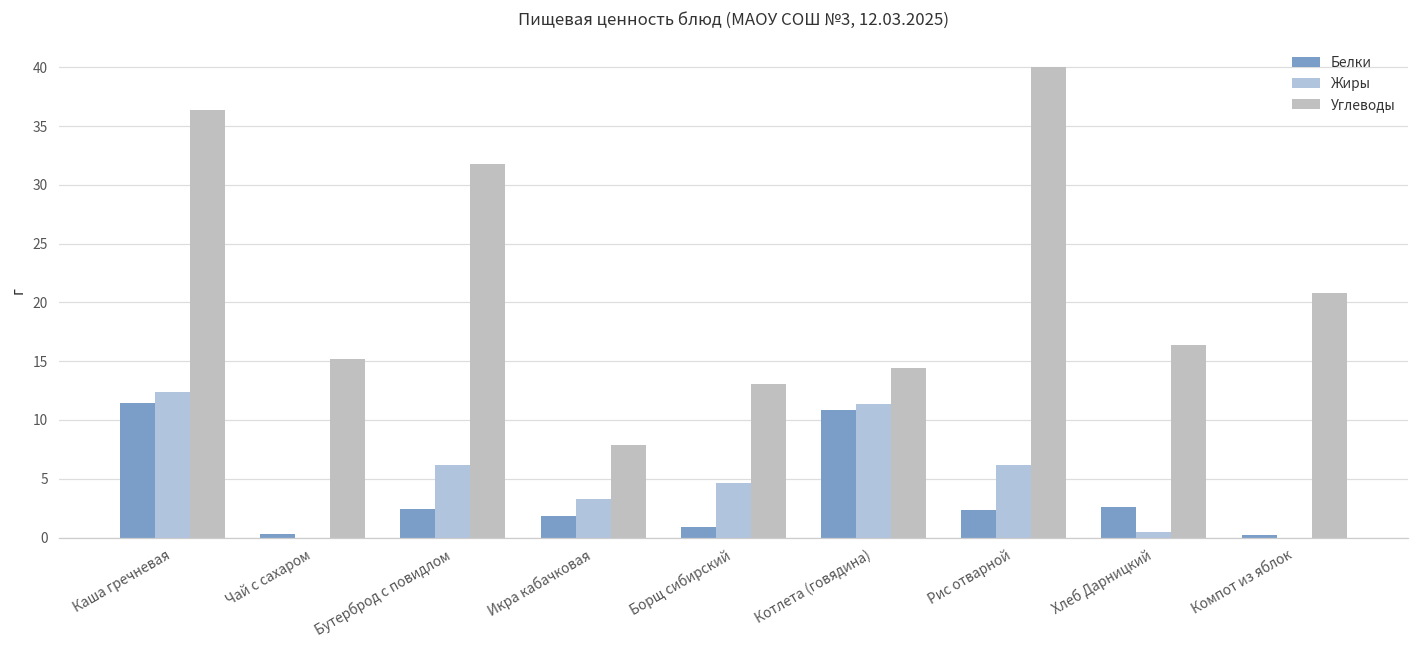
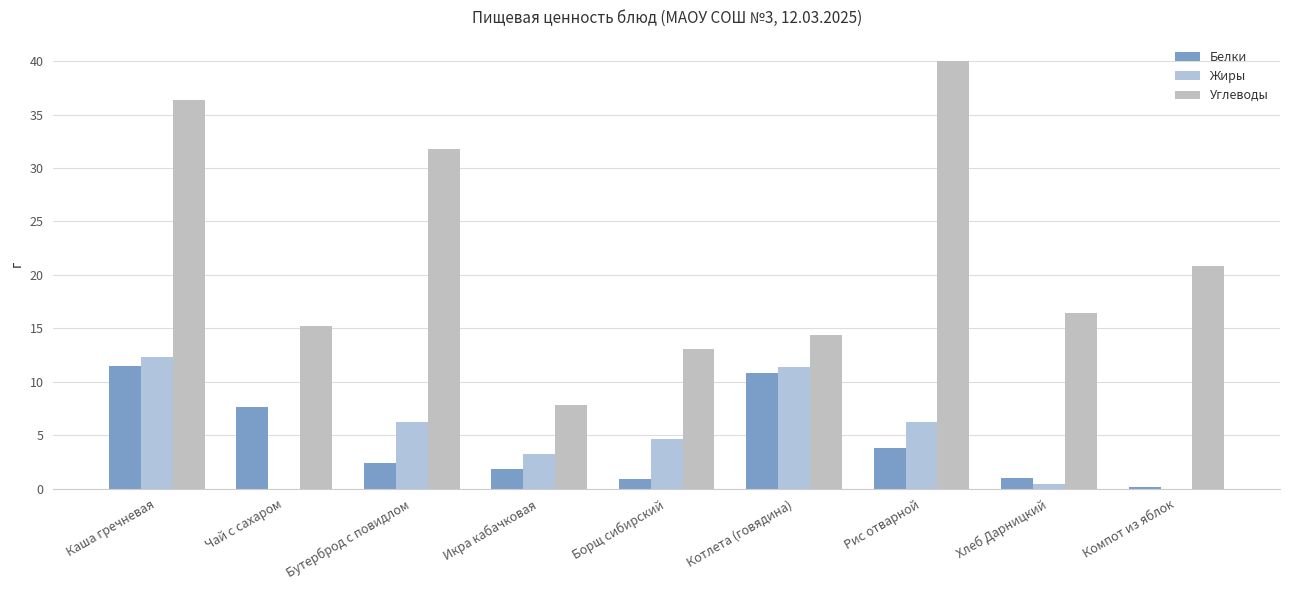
  {
    "Белки": {
      "Каша гречневая": 11.4,
-     "Чай с сахаром": 0.3,
+     "Чай с сахаром": 7.6,
      "Бутерброд с повидлом": 2.4,
      "Икра кабачковая": 1.9,
      "Борщ сибирский": 0.9,
      "Котлета (говядина)": 10.9,
-     "Рис отварной": 2.4,
-     "Хлеб Дарницкий": 2.6
+     "Рис отварной": 3.8,
+     "Хлеб Дарницкий": 1.0
    }
  }
